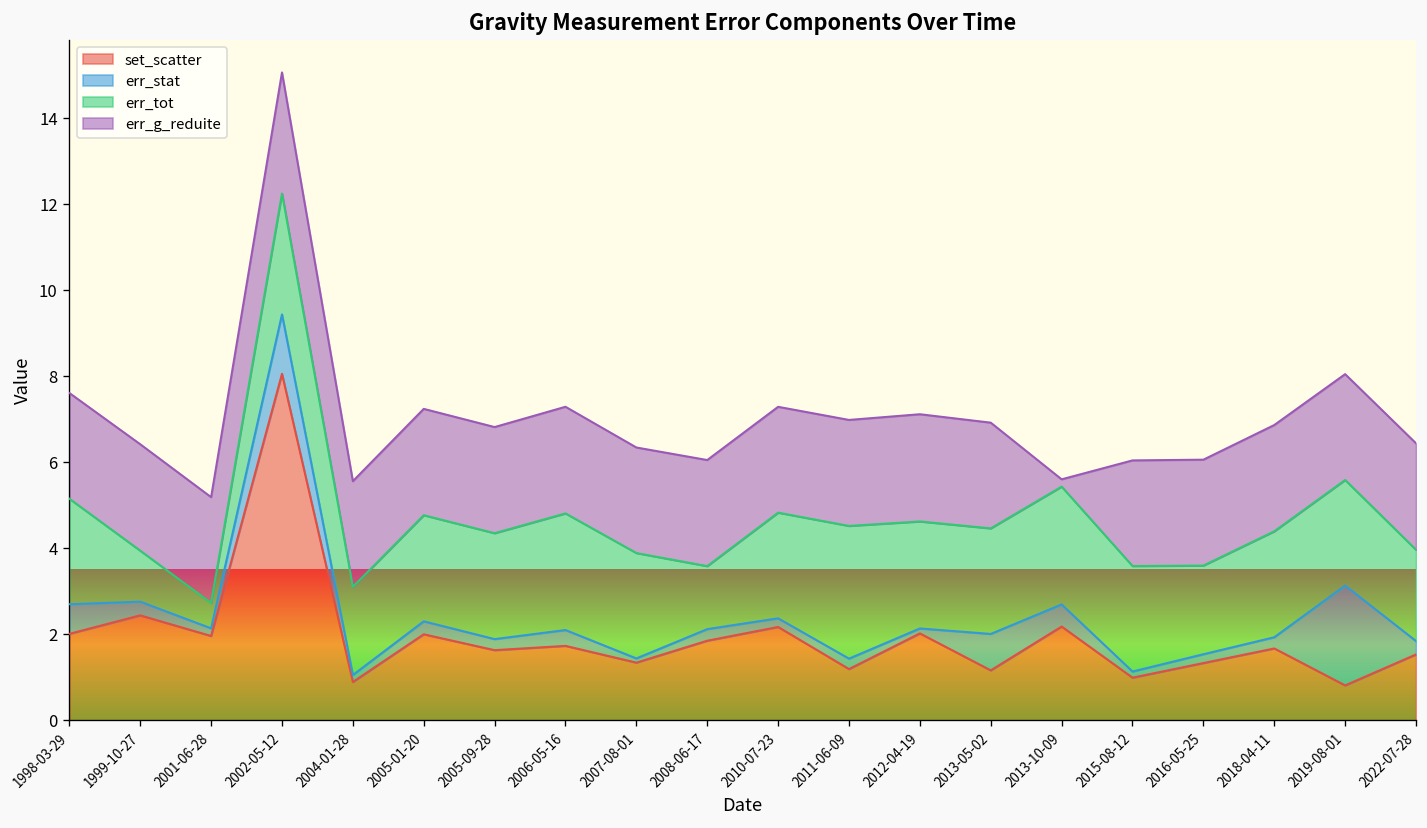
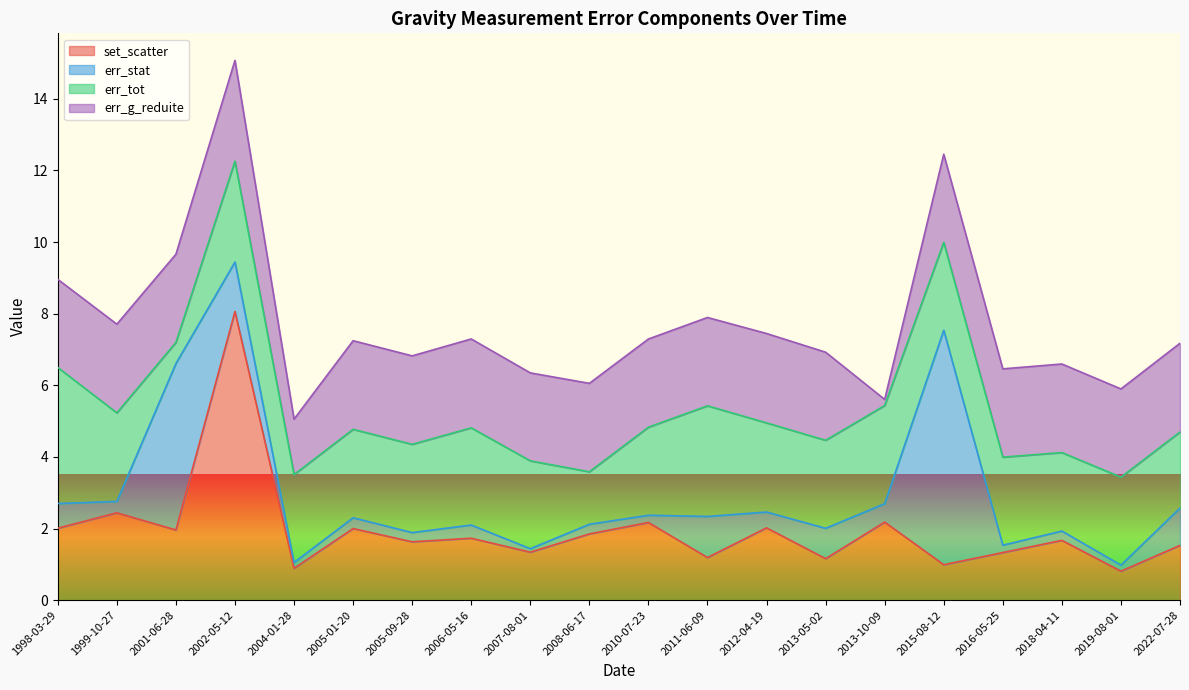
  {
    "set_scatter": {
      "1998-03-29": 2.0,
      "1999-10-27": 2.4,
      "2001-06-28": 2.0,
      "2002-05-12": 8.1,
      "2004-01-28": 0.9,
      "2005-01-20": 2.0,
      "2005-09-28": 1.6,
      "2006-05-16": 1.7,
      "2007-08-01": 1.3,
      "2008-06-17": 1.9,
      "2010-07-23": 2.2,
      "2011-06-09": 1.2,
      "2012-04-19": 2.0,
      "2013-05-02": 1.2,
      "2013-10-09": 2.2,
      "2015-08-12": 1.0,
      "2016-05-25": 1.3,
      "2018-04-11": 1.7,
      "2019-08-01": 0.8,
      "2022-07-28": 1.5
    },
    "err_stat": {
      "1998-03-29": 0.7,
      "1999-10-27": 0.3,
-     "2001-06-28": 0.2,
+     "2001-06-28": 4.6,
      "2002-05-12": 1.4,
      "2004-01-28": 0.2,
      "2005-01-20": 0.3,
      "2005-09-28": 0.3,
      "2006-05-16": 0.4,
      "2007-08-01": 0.1,
      "2008-06-17": 0.3,
      "2010-07-23": 0.2,
-     "2011-06-09": 0.2,
-     "2012-04-19": 0.1,
+     "2011-06-09": 1.1,
+     "2012-04-19": 0.4,
      "2013-05-02": 0.8,
      "2013-10-09": 0.5,
-     "2015-08-12": 0.1,
+     "2015-08-12": 6.5,
      "2016-05-25": 0.2,
      "2018-04-11": 0.3,
-     "2019-08-01": 2.3,
-     "2022-07-28": 0.3
+     "2019-08-01": 0.2,
+     "2022-07-28": 1.0
    },
    "err_tot": {
-     "1998-03-29": 2.5,
-     "1999-10-27": 1.2,
+     "1998-03-29": 3.8,
+     "1999-10-27": 2.5,
      "2001-06-28": 0.6,
      "2002-05-12": 2.8,
-     "2004-01-28": 2.0,
+     "2004-01-28": 2.5,
      "2005-01-20": 2.5,
      "2005-09-28": 2.5,
      "2006-05-16": 2.7,
      "2007-08-01": 2.5,
      "2008-06-17": 1.5,
      "2010-07-23": 2.5,
      "2011-06-09": 3.1,
      "2012-04-19": 2.5,
      "2013-05-02": 2.5,
      "2013-10-09": 2.7,
      "2015-08-12": 2.5,
-     "2016-05-25": 2.1,
-     "2018-04-11": 2.5,
+     "2016-05-25": 2.5,
+     "2018-04-11": 2.2,
      "2019-08-01": 2.5,
      "2022-07-28": 2.1
    },
    "err_g_reduite": {
      "1998-03-29": 2.5,
      "1999-10-27": 2.5,
      "2001-06-28": 2.5,
      "2002-05-12": 2.8,
-     "2004-01-28": 2.5,
+     "2004-01-28": 1.5,
      "2005-01-20": 2.5,
      "2005-09-28": 2.5,
      "2006-05-16": 2.5,
      "2007-08-01": 2.5,
      "2008-06-17": 2.5,
      "2010-07-23": 2.5,
      "2011-06-09": 2.5,
      "2012-04-19": 2.5,
      "2013-05-02": 2.5,
      "2013-10-09": 0.2,
      "2015-08-12": 2.5,
      "2016-05-25": 2.5,
      "2018-04-11": 2.5,
      "2019-08-01": 2.5,
      "2022-07-28": 2.5
    }
  }
